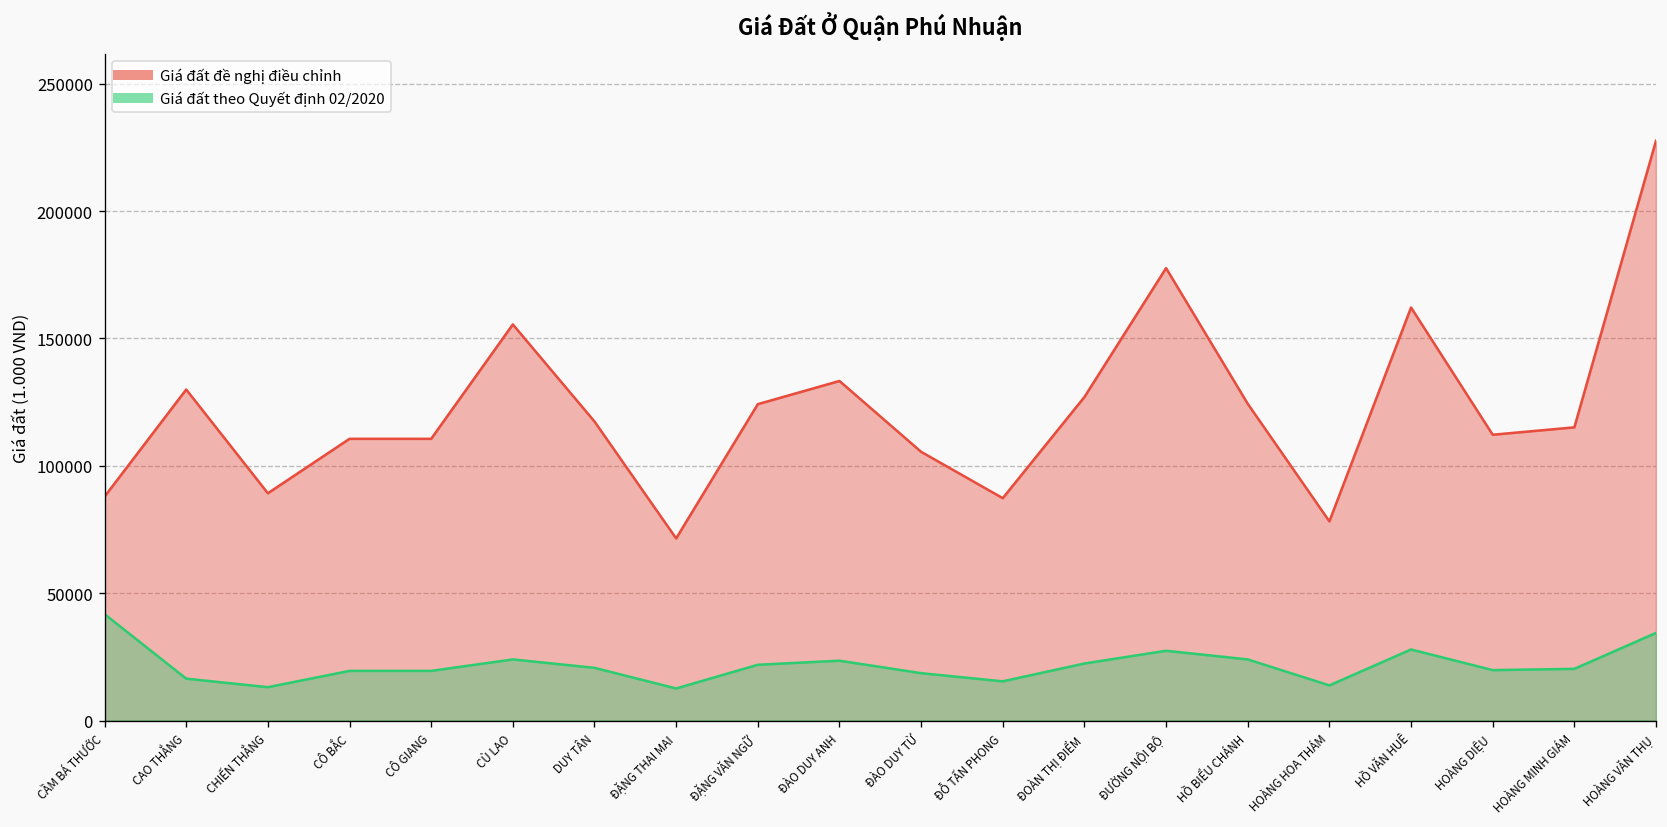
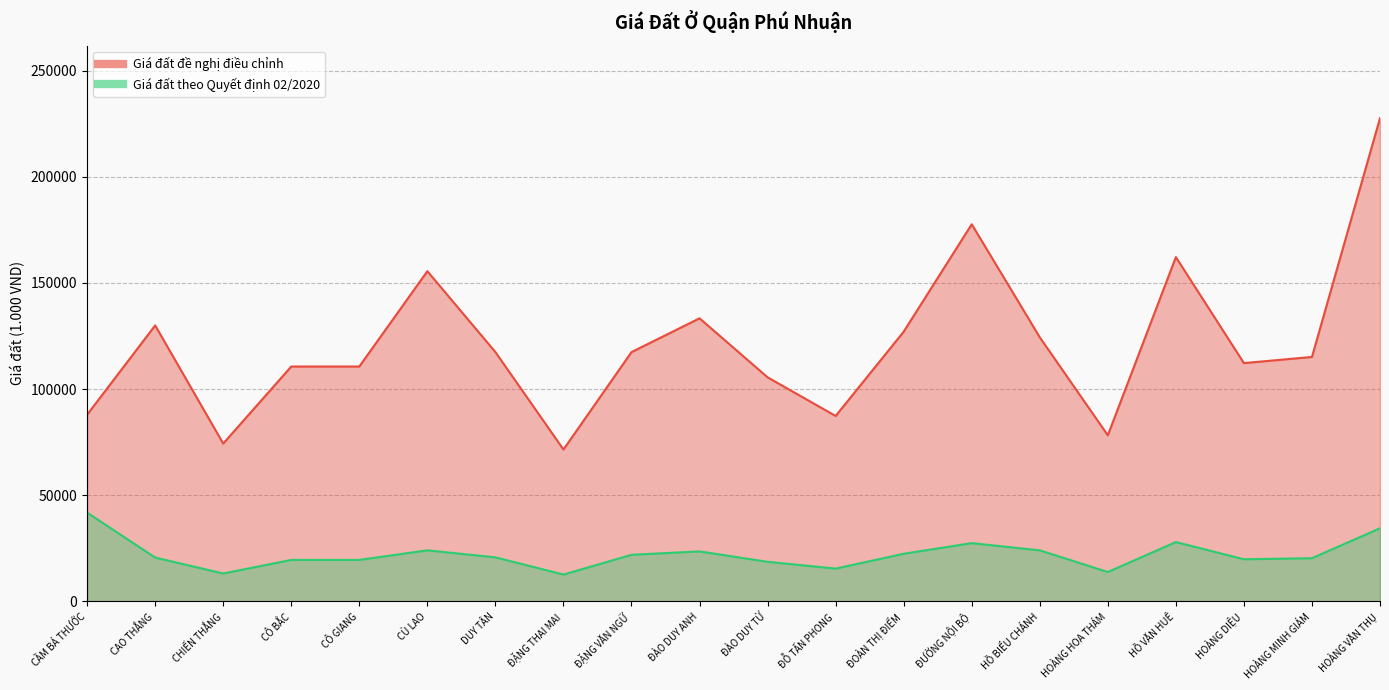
  {
    "Giá đất đề nghị điều chỉnh": {
      "CẦM BÁ THƯỚC": 88000,
      "CAO THẮNG": 130000,
-     "CHIẾN THẮNG": 89000,
+     "CHIẾN THẮNG": 74000,
      "CÔ BẮC": 111000,
      "CÔ GIANG": 111000,
      "CÙ LAO": 156000,
      "DUY TÂN": 117000,
      "ĐẶNG THAI MAI": 72000,
-     "ĐẶNG VĂN NGỮ": 124000,
+     "ĐẶNG VĂN NGỮ": 117000,
      "ĐÀO DUY ANH": 133000,
      "ĐÀO DUY TỪ": 106000,
      "ĐỖ TẤN PHONG": 87000,
      "ĐOÀN THỊ ĐIỂM": 127000,
      "ĐƯỜNG NỘI BỘ": 178000,
      "HỒ BIỂU CHÁNH": 124000,
      "HOÀNG HOA THÁM": 78000,
      "HỒ VĂN HUÊ": 162000,
      "HOÀNG DIỆU": 112000,
      "HOÀNG MINH GIÁM": 115000,
      "HOÀNG VĂN THỤ": 228000
    },
    "Giá đất theo Quyết định 02/2020": {
      "CẦM BÁ THƯỚC": 42000,
-     "CAO THẮNG": 16000,
+     "CAO THẮNG": 21000,
      "CHIẾN THẮNG": 13000,
      "CÔ BẮC": 20000,
      "CÔ GIANG": 20000,
      "CÙ LAO": 24000,
      "DUY TÂN": 21000,
      "ĐẶNG THAI MAI": 13000,
      "ĐẶNG VĂN NGỮ": 22000,
      "ĐÀO DUY ANH": 24000,
      "ĐÀO DUY TỪ": 19000,
      "ĐỖ TẤN PHONG": 15000,
      "ĐOÀN THỊ ĐIỂM": 22000,
      "ĐƯỜNG NỘI BỘ": 27000,
      "HỒ BIỂU CHÁNH": 24000,
      "HOÀNG HOA THÁM": 14000,
      "HỒ VĂN HUÊ": 28000,
      "HOÀNG DIỆU": 20000,
      "HOÀNG MINH GIÁM": 20000,
      "HOÀNG VĂN THỤ": 34000
    }
  }
